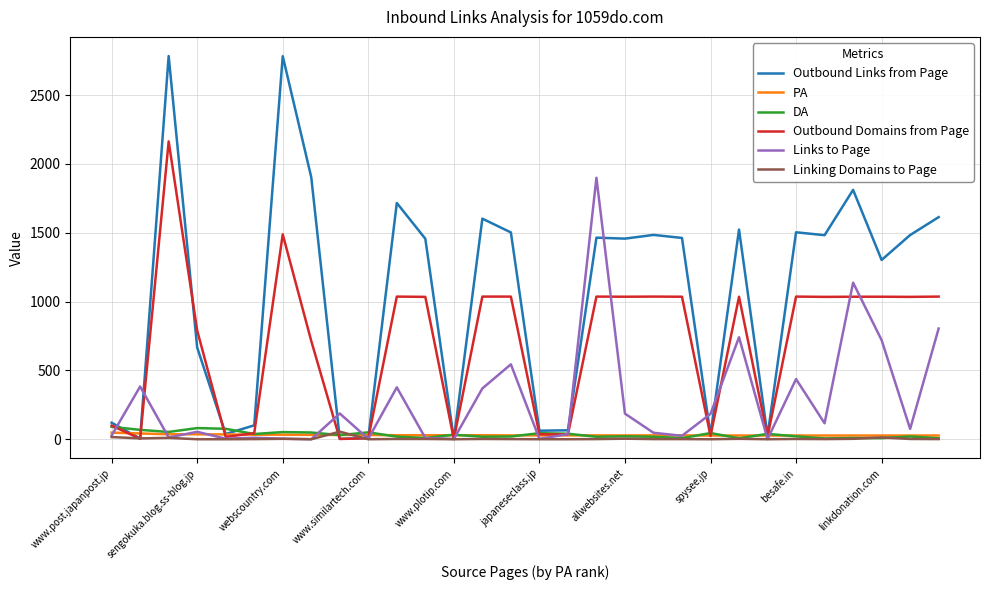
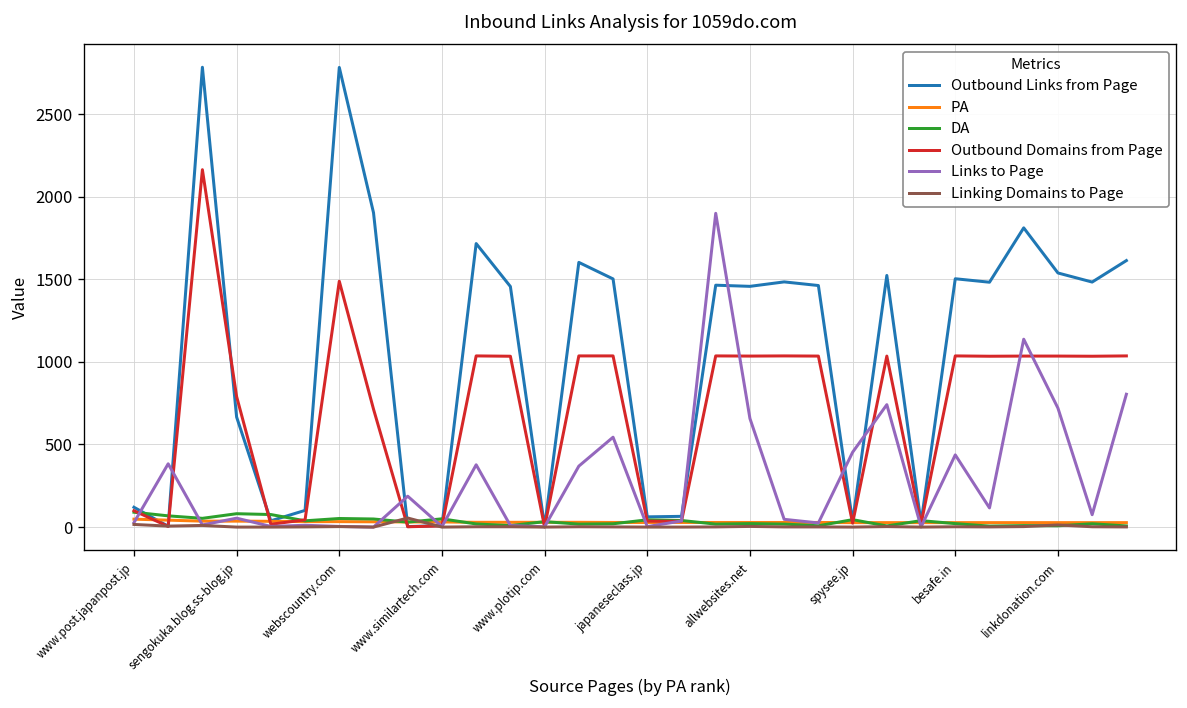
  {
    "Outbound Links from Page": {
      "www.post.japanpost.jp": 120,
      "sengokuka.blog.ss-blog.jp": 670,
      "webscountry.com": 2780,
      "allwebsites.net": 1460,
      "besafe.in": 1500,
-     "linkdonation.com": 1300
+     "linkdonation.com": 1540
    },
    "PA": {
      "www.post.japanpost.jp": 50,
      "webscountry.com": 30,
      "www.similartech.com": 30
    },
    "DA": {
      "sengokuka.blog.ss-blog.jp": 80,
      "webscountry.com": 50,
      "www.similartech.com": 50
    },
    "Outbound Domains from Page": {
      "sengokuka.blog.ss-blog.jp": 790,
      "webscountry.com": 1490,
      "allwebsites.net": 1040,
      "besafe.in": 1040,
      "linkdonation.com": 1040
    },
    "Links to Page": {
-     "allwebsites.net": 190,
-     "spysee.jp": 180,
+     "allwebsites.net": 660,
+     "spysee.jp": 450,
      "besafe.in": 440,
      "linkdonation.com": 720
    },
    "Linking Domains to Page": {
      "sengokuka.blog.ss-blog.jp": 0,
      "spysee.jp": 0,
      "besafe.in": 0
    }
  }
